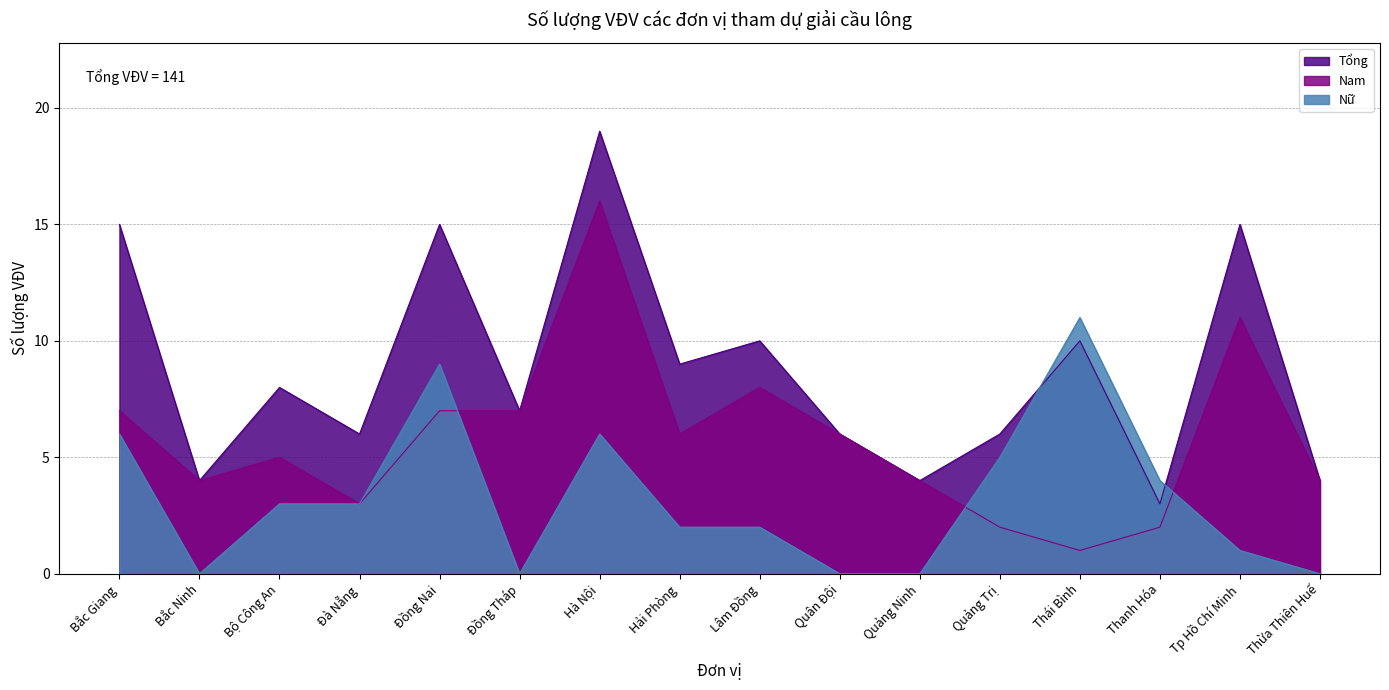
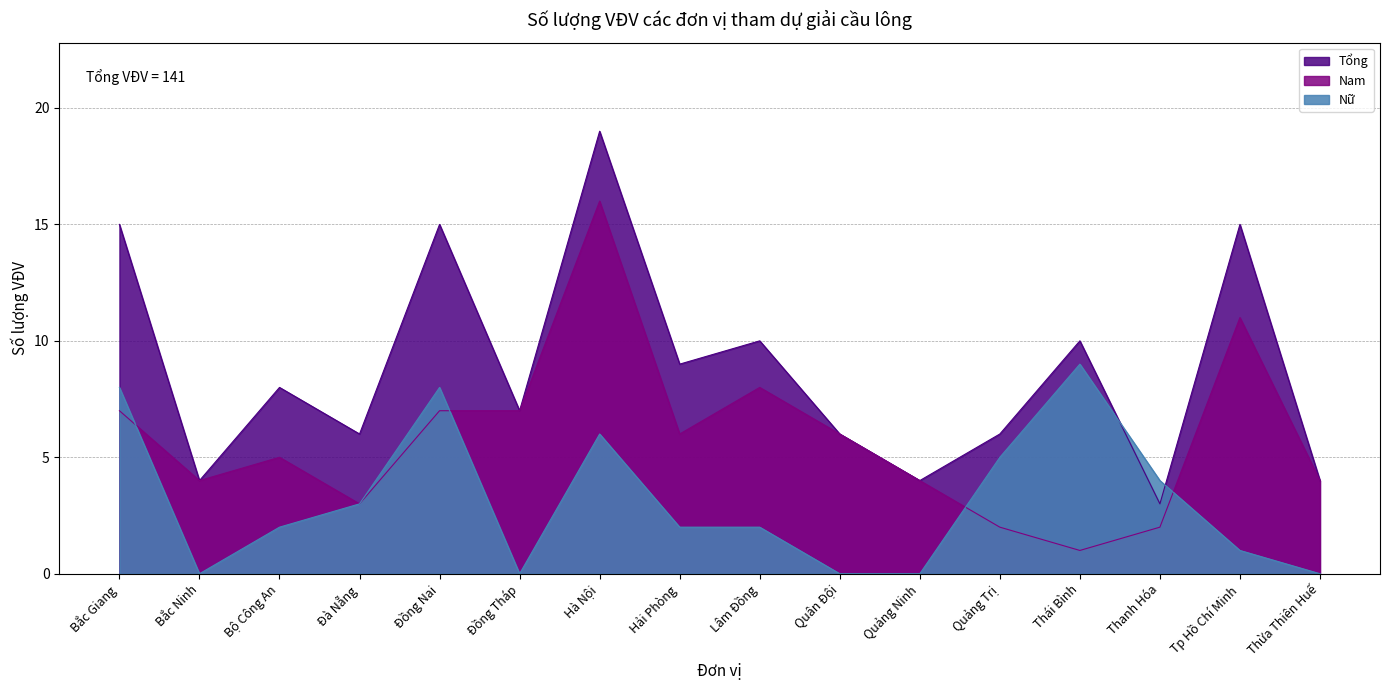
  {
    "Nữ": {
-     "Bắc Giang": 6,
+     "Bắc Giang": 8,
      "Bắc Ninh": 0,
-     "Bộ Công An": 3,
-     "Đồng Nai": 9,
+     "Bộ Công An": 2,
+     "Đồng Nai": 8,
      "Đồng Tháp": 0,
      "Hà Nội": 6,
      "Hải Phòng": 2,
      "Lâm Đồng": 2,
      "Quân Đội": 0,
      "Quảng Ninh": 0,
      "Quảng Trị": 5,
-     "Thái Bình": 11,
+     "Thái Bình": 9,
      "Thanh Hóa": 4,
      "Tp Hồ Chí Minh": 1,
      "Thừa Thiên Huế": 0
    }
  }
